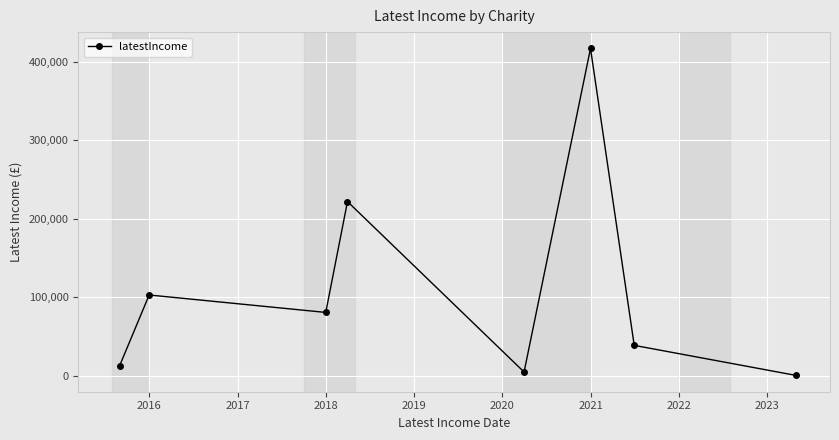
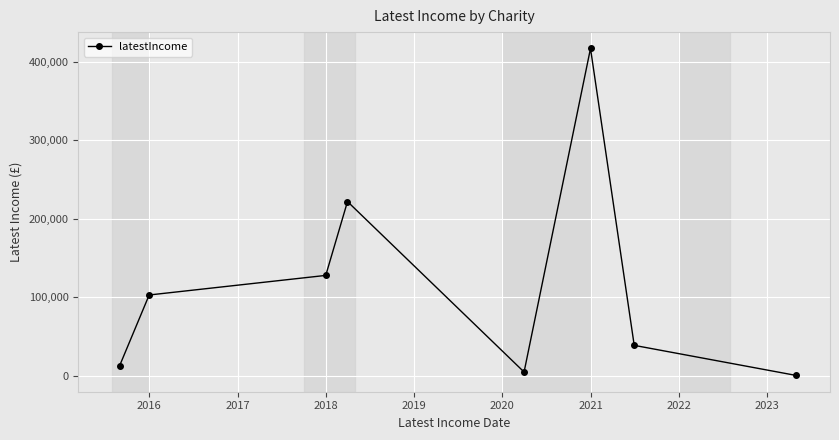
  {
    "2016": "100,000",
-   "2018": "80,000",
+   "2018": "130,000",
    "2021": "420,000"
  }
